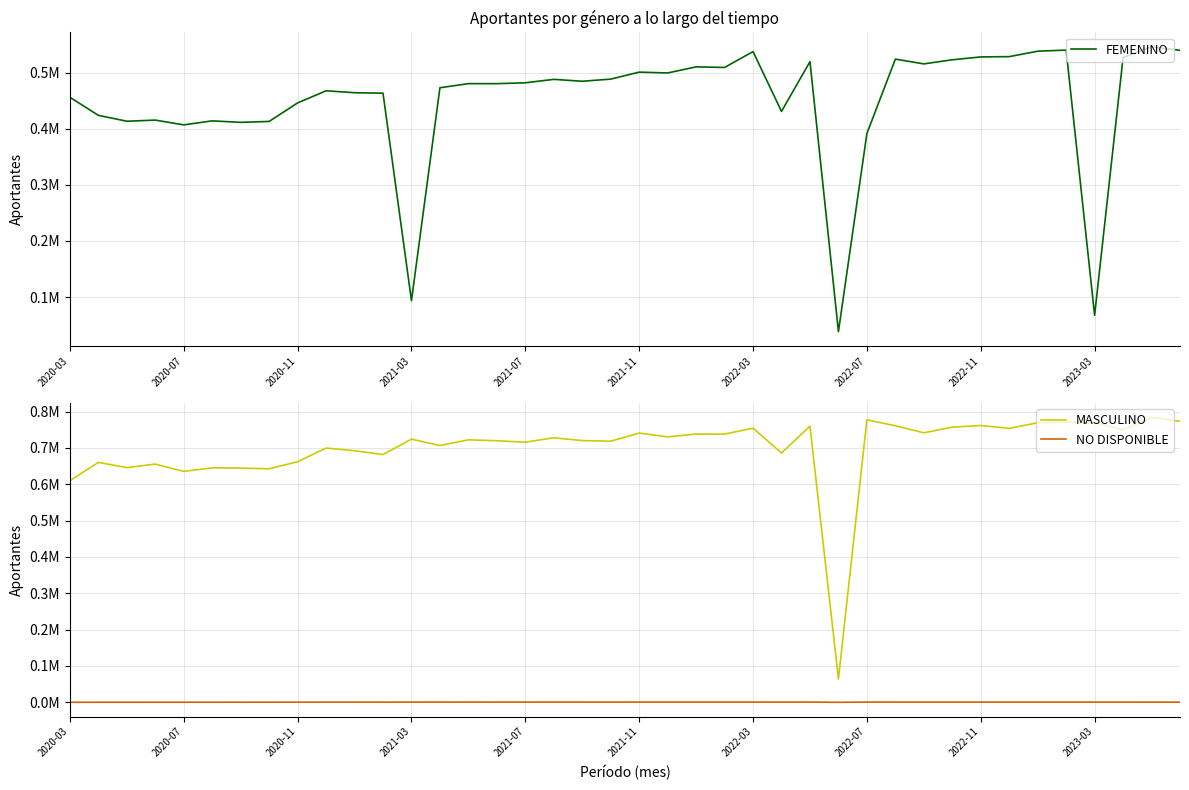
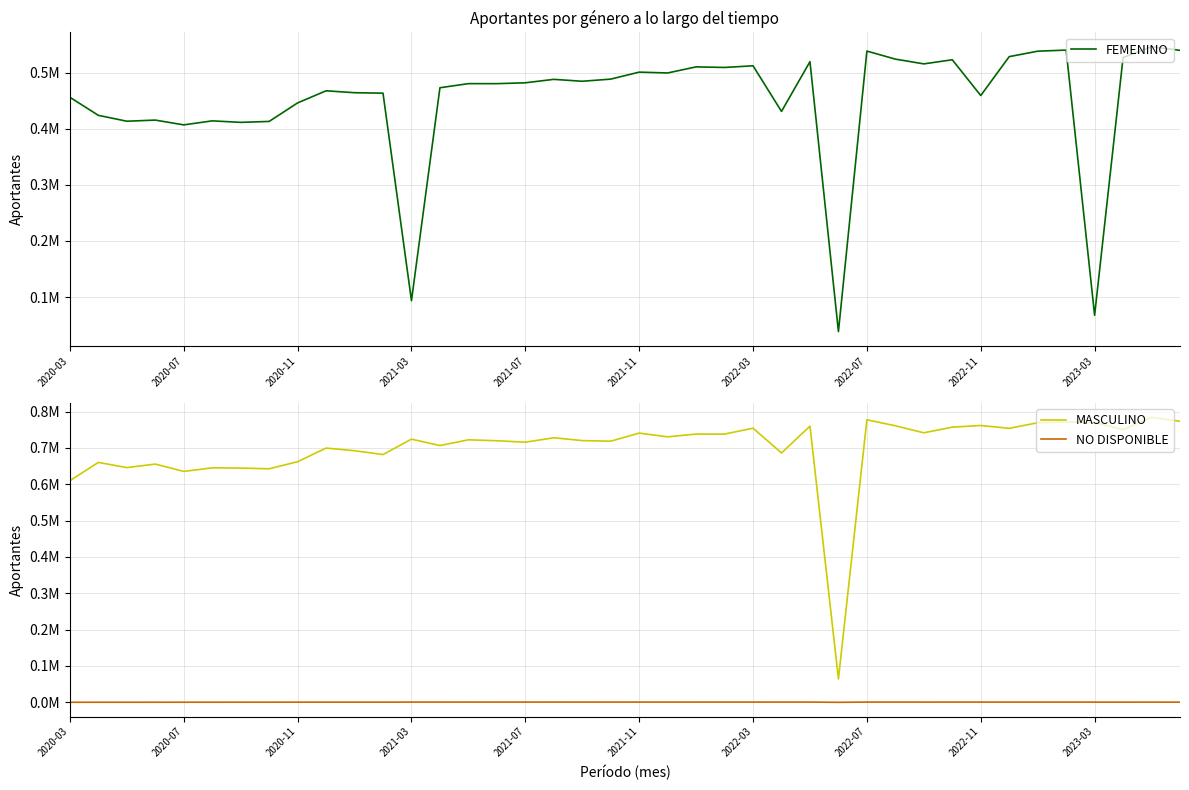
  {
    "Aportantes por género a lo largo del tiempo": {
      "2020-03": 460000,
      "2020-07": 410000,
      "2020-11": 450000,
      "2021-03": 90000,
      "2021-07": 480000,
      "2021-11": 500000,
-     "2022-03": 540000,
-     "2022-07": 390000,
-     "2022-11": 530000,
+     "2022-03": 510000,
+     "2022-07": 540000,
+     "2022-11": 460000,
      "2023-03": 70000
    }
  }
